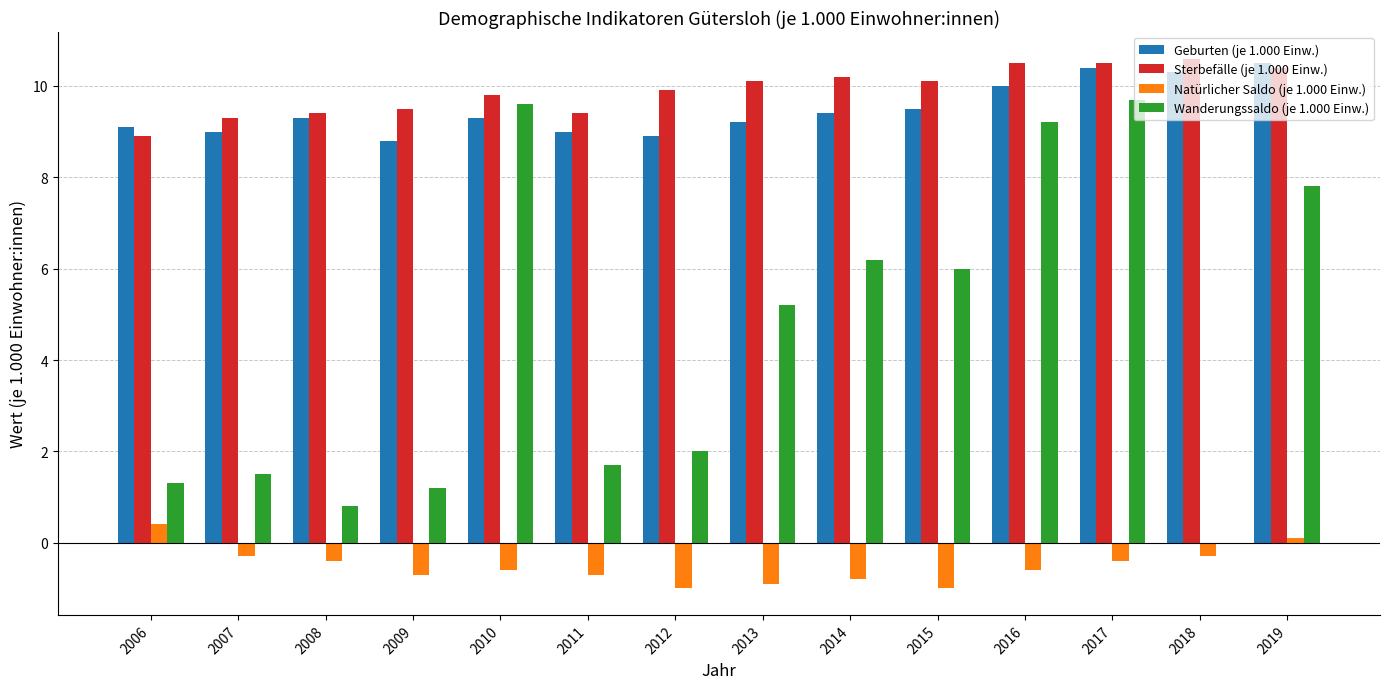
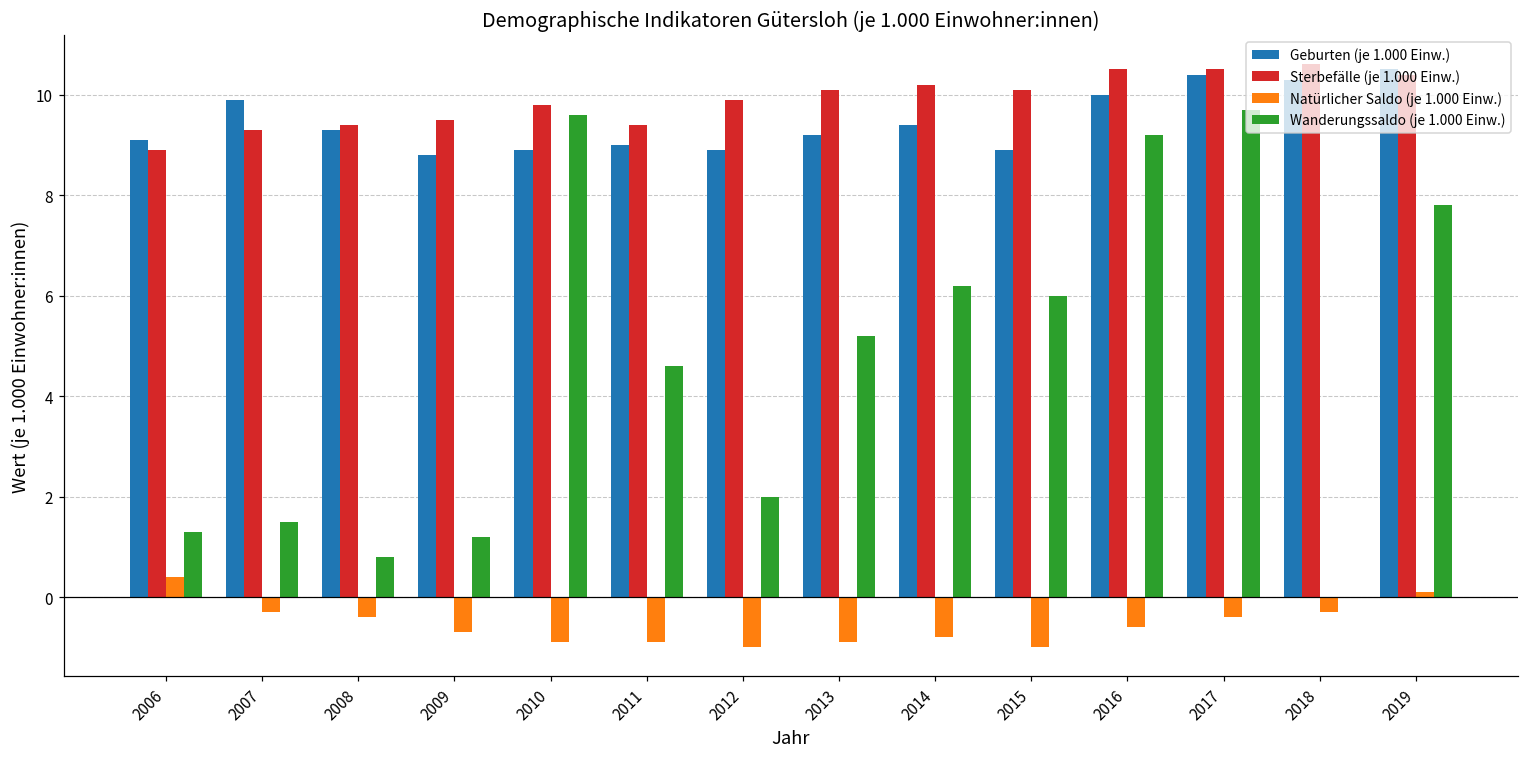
  {
    "Geburten (je 1.000 Einw.)": {
      "2006": 9.1,
-     "2007": 9.0,
+     "2007": 9.9,
      "2008": 9.3,
      "2009": 8.8,
-     "2010": 9.3,
+     "2010": 8.9,
      "2011": 9.0,
      "2012": 8.9,
      "2013": 9.2,
      "2014": 9.4,
-     "2015": 9.5,
+     "2015": 8.9,
      "2016": 10.0,
      "2017": 10.4
    },
    "Sterbefälle (je 1.000 Einw.)": {
      "2006": 8.9,
      "2007": 9.3,
      "2008": 9.4,
      "2009": 9.5,
      "2010": 9.8,
      "2011": 9.4,
      "2012": 9.9,
      "2013": 10.1,
      "2014": 10.2,
      "2015": 10.1,
      "2016": 10.5,
      "2017": 10.5
    },
    "Natürlicher Saldo (je 1.000 Einw.)": {
      "2006": 0.4,
      "2007": -0.3,
      "2008": -0.4,
      "2009": -0.7,
-     "2010": -0.6,
-     "2011": -0.7,
+     "2010": -0.9,
+     "2011": -0.9,
      "2012": -1.0,
      "2013": -0.9,
      "2014": -0.8,
      "2015": -1.0,
      "2016": -0.6,
      "2017": -0.4,
      "2018": -0.3,
      "2019": 0.1
    },
    "Wanderungssaldo (je 1.000 Einw.)": {
      "2006": 1.3,
      "2007": 1.5,
      "2008": 0.8,
      "2009": 1.2,
      "2010": 9.6,
-     "2011": 1.7,
+     "2011": 4.6,
      "2012": 2.0,
      "2013": 5.2,
      "2014": 6.2,
      "2015": 6.0,
      "2016": 9.2,
      "2018": 0.0,
      "2019": 7.8
    }
  }
